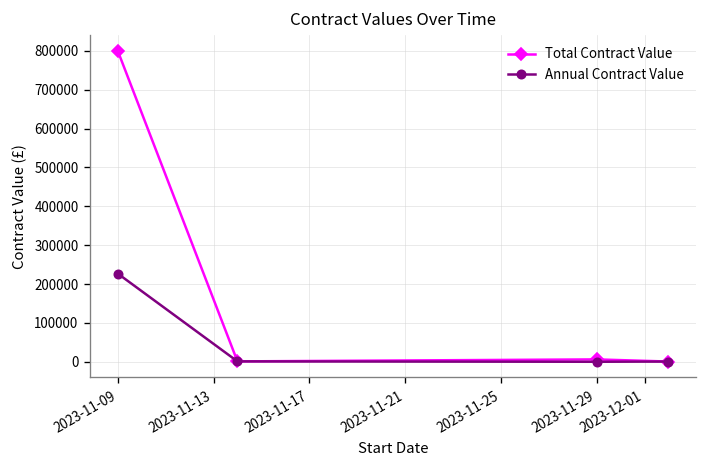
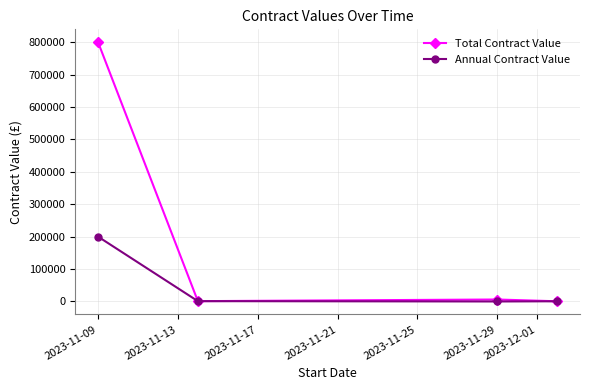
  {
    "Total Contract Value": {
      "2023-11-09": 800000
    },
    "Annual Contract Value": {
-     "2023-11-09": 230000
+     "2023-11-09": 200000
    }
  }
